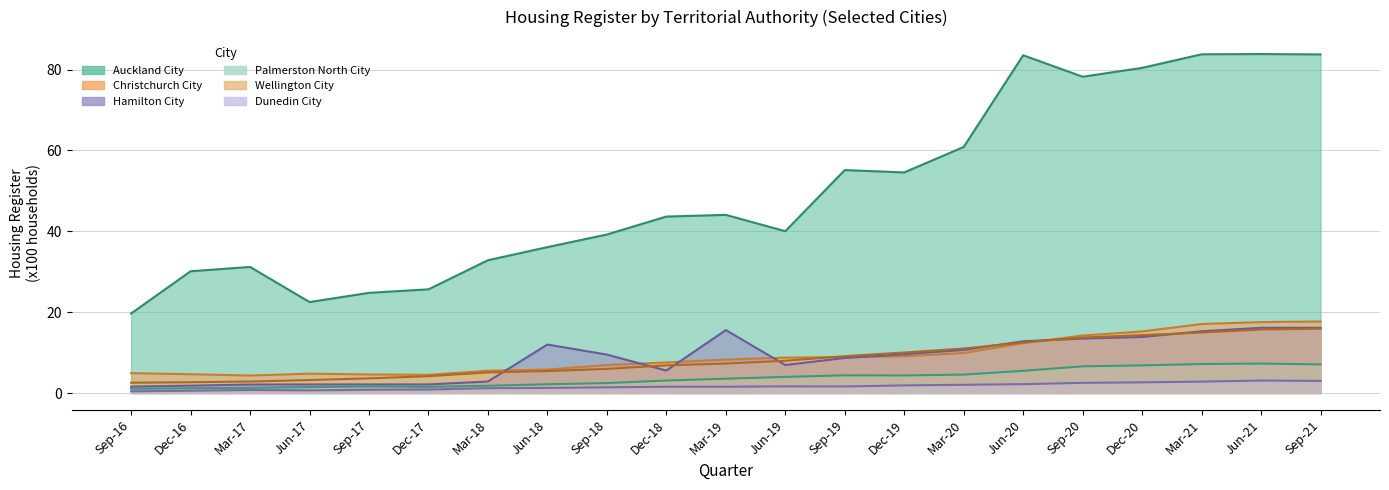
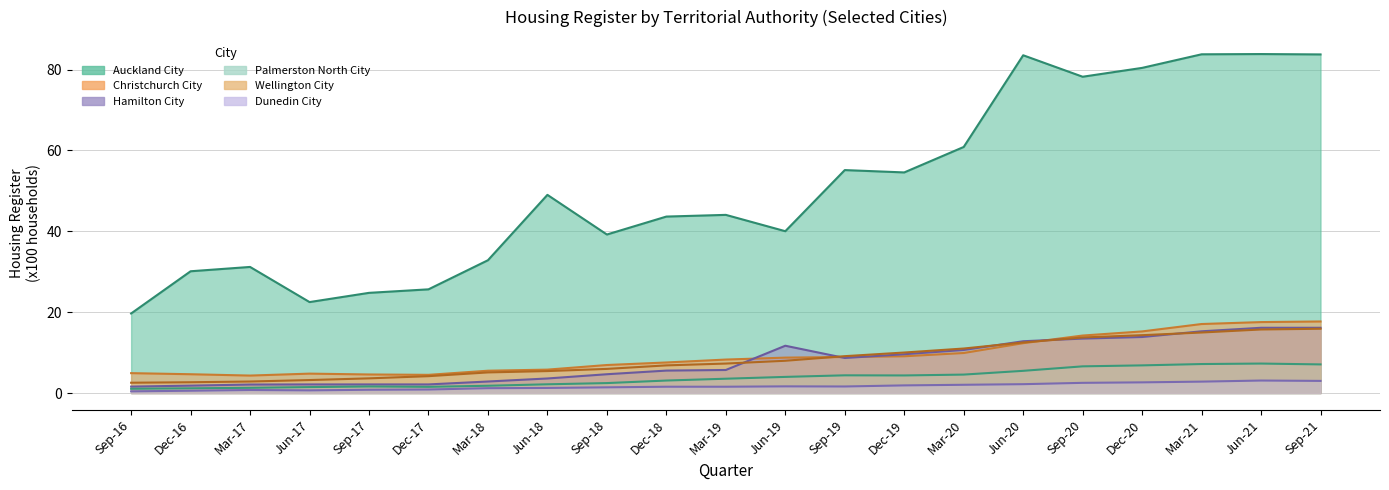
  {
    "Auckland City": {
      "Sep-16": 20,
      "Dec-16": 30,
      "Mar-17": 31,
      "Jun-17": 23,
      "Sep-17": 25,
      "Dec-17": 26,
      "Mar-18": 33,
-     "Jun-18": 36,
+     "Jun-18": 49,
      "Sep-18": 39,
      "Dec-18": 44,
      "Mar-19": 44,
      "Jun-19": 40,
      "Sep-19": 55,
      "Dec-19": 55,
      "Mar-20": 61,
      "Jun-20": 84,
      "Sep-20": 78,
      "Dec-20": 80,
      "Mar-21": 84,
      "Jun-21": 84,
      "Sep-21": 84
    },
    "Hamilton City": {
      "Dec-16": 2,
      "Mar-17": 2,
      "Jun-17": 2,
      "Mar-18": 3,
-     "Jun-18": 12,
-     "Sep-18": 10,
+     "Jun-18": 4,
+     "Sep-18": 5,
      "Dec-18": 6,
-     "Mar-19": 16,
-     "Jun-19": 7
+     "Mar-19": 6,
+     "Jun-19": 12
    }
  }
